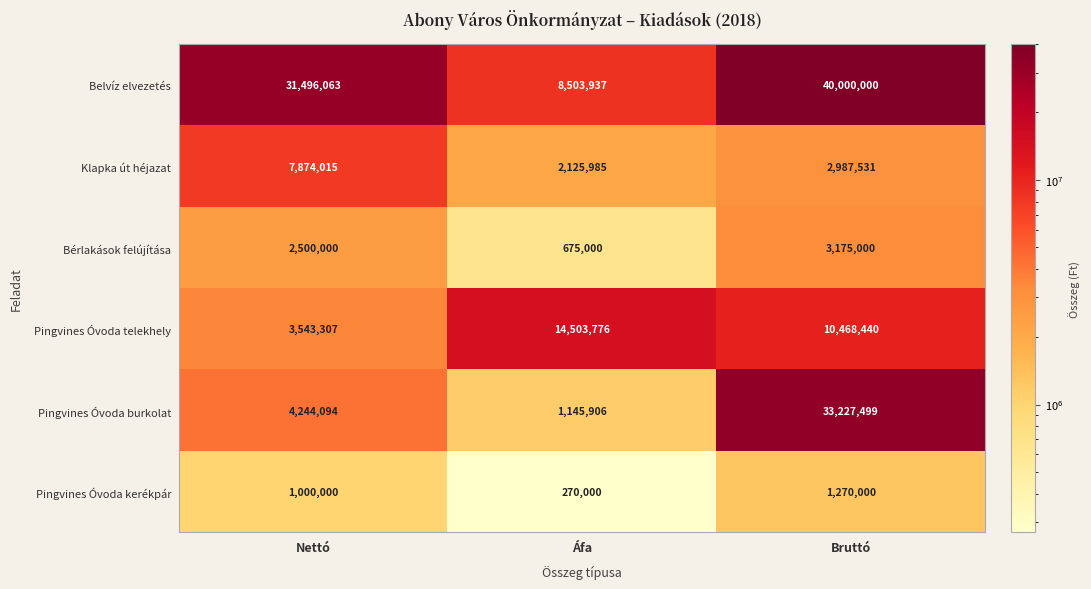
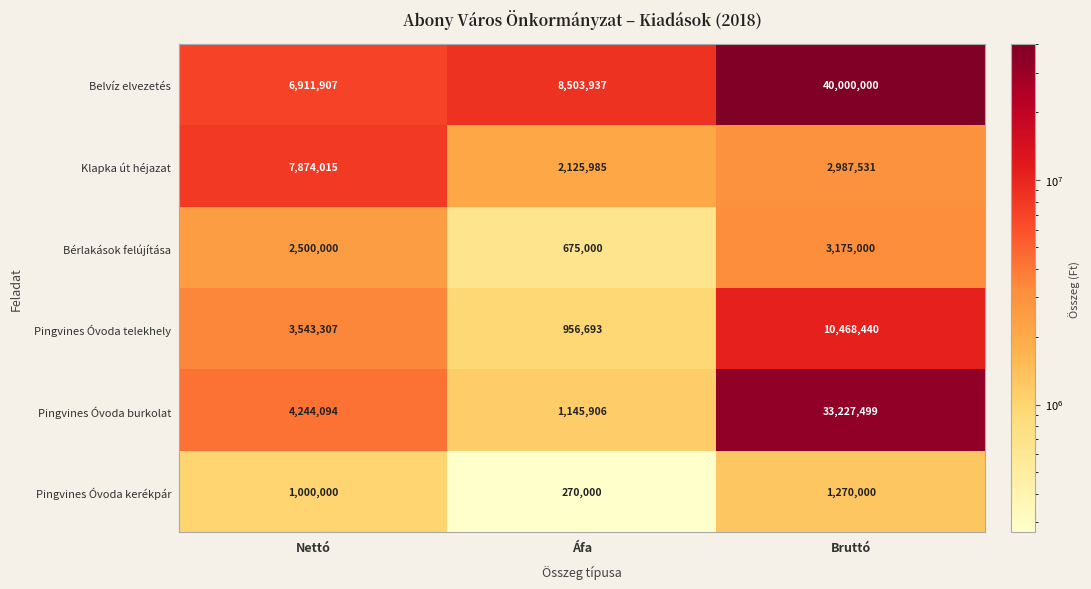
  {
    "Belvíz elvezetés": {
-     "Nettó": "31,496,063",
+     "Nettó": "6,911,907",
      "Áfa": "8,503,937",
      "Bruttó": "40,000,000"
    },
    "Klapka út héjazat": {
      "Nettó": "7,874,015",
      "Áfa": "2,125,985",
      "Bruttó": "2,987,531"
    },
    "Bérlakások felújítása": {
      "Nettó": "2,500,000",
      "Áfa": "675,000",
      "Bruttó": "3,175,000"
    },
    "Pingvines Óvoda telekhely": {
      "Nettó": "3,543,307",
-     "Áfa": "14,503,776",
+     "Áfa": "956,693",
      "Bruttó": "10,468,440"
    },
    "Pingvines Óvoda burkolat": {
      "Nettó": "4,244,094",
      "Áfa": "1,145,906",
      "Bruttó": "33,227,499"
    },
    "Pingvines Óvoda kerékpár": {
      "Nettó": "1,000,000",
      "Áfa": "270,000",
      "Bruttó": "1,270,000"
    }
  }
